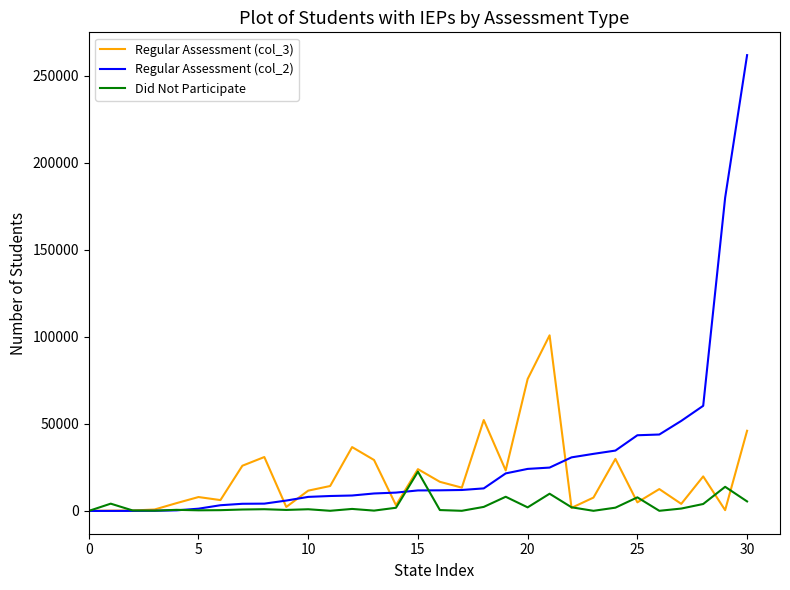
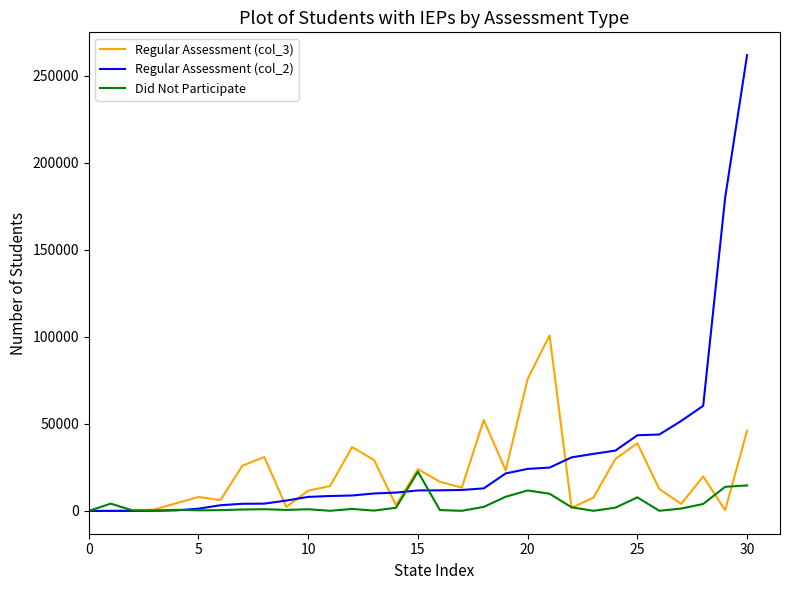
  {
    "Regular Assessment (col_3)": {
      "5": 8000,
      "10": 12000,
      "15": 24000,
      "20": 76000,
-     "25": 5000,
+     "25": 39000,
      "30": 46000
    },
    "Regular Assessment (col_2)": {
      "10": 8000,
      "15": 12000,
      "20": 24000,
      "25": 43000,
      "30": 262000
    },
    "Did Not Participate": {
      "10": 1000,
      "15": 23000,
-     "20": 2000,
+     "20": 12000,
      "25": 8000,
-     "30": 5000
+     "30": 15000
    }
  }
